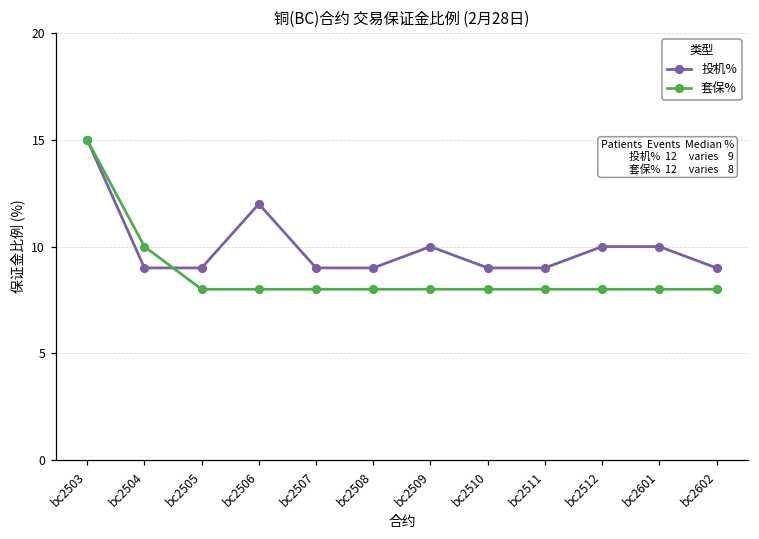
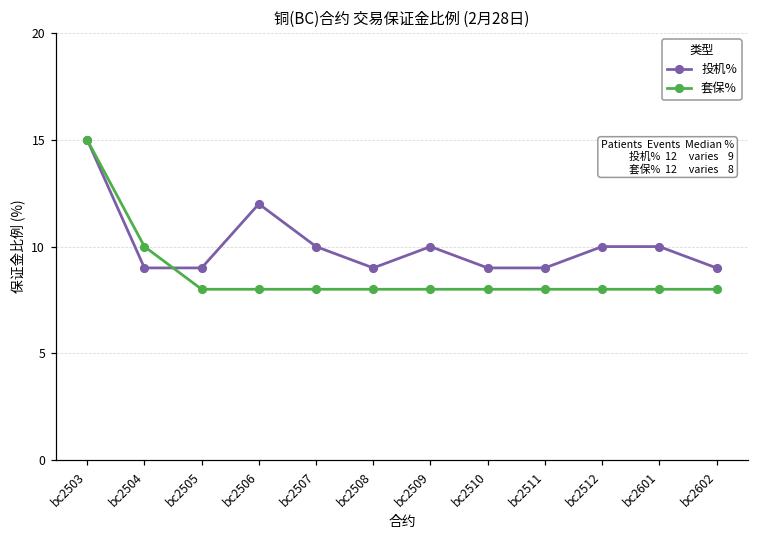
  {
    "投机%": {
      "bc2504": 9,
      "bc2505": 9,
      "bc2506": 12,
-     "bc2507": 9,
+     "bc2507": 10,
      "bc2508": 9,
      "bc2509": 10,
      "bc2510": 9,
      "bc2511": 9,
      "bc2512": 10,
      "bc2601": 10,
      "bc2602": 9
    },
    "套保%": {
      "bc2504": 10,
      "bc2505": 8,
      "bc2506": 8,
      "bc2507": 8,
      "bc2508": 8,
      "bc2509": 8,
      "bc2510": 8,
      "bc2511": 8,
      "bc2512": 8,
      "bc2601": 8,
      "bc2602": 8
    }
  }
